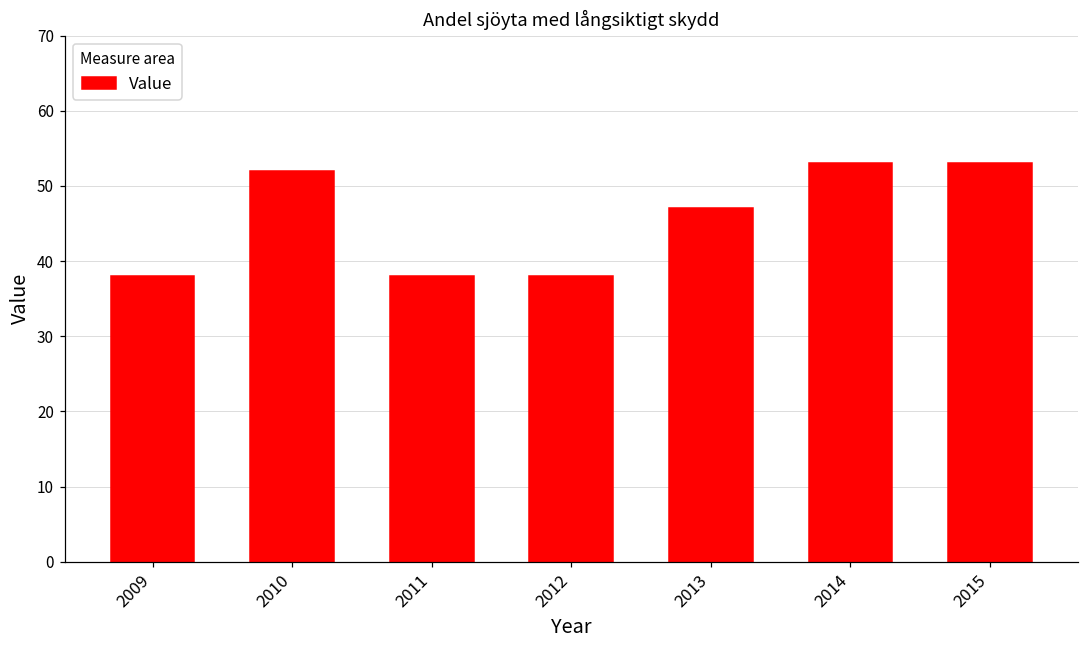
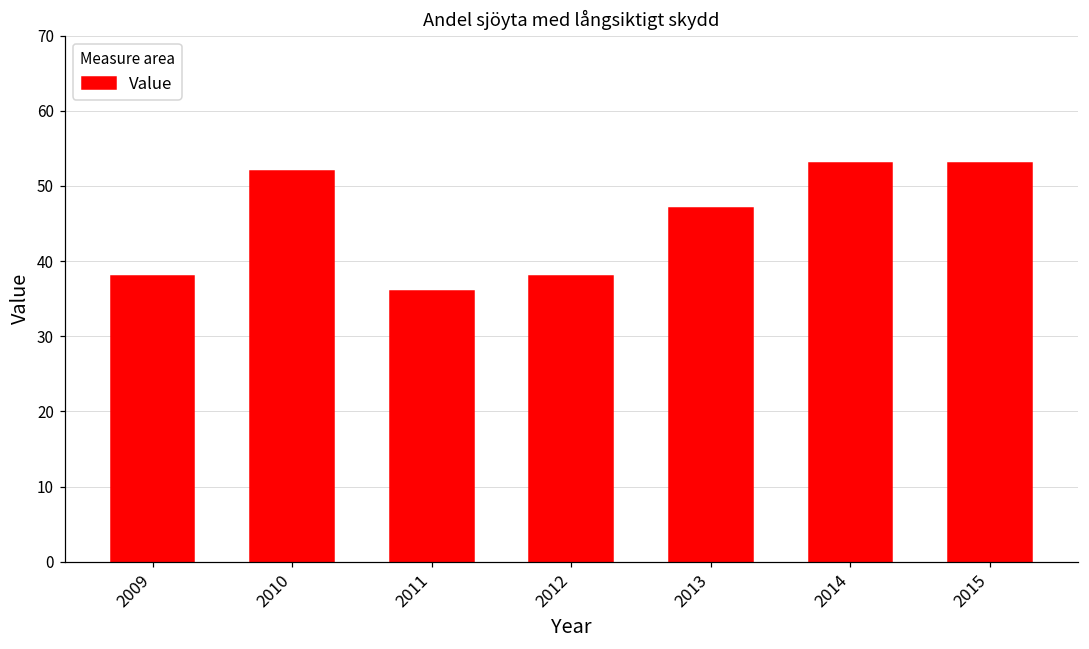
  {
    "2009": 38,
    "2010": 52,
-   "2011": 38,
+   "2011": 36,
    "2012": 38,
    "2013": 47,
    "2014": 53,
    "2015": 53
  }
